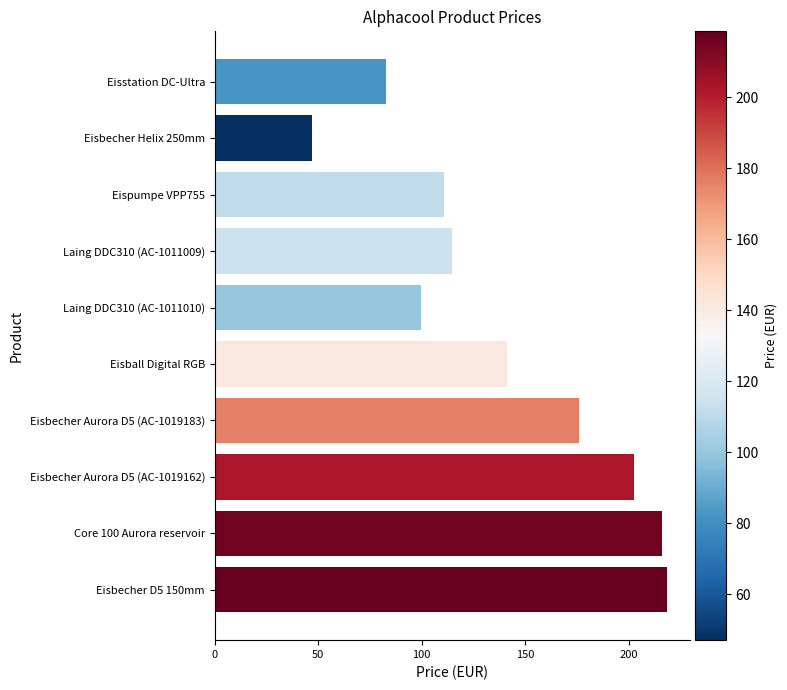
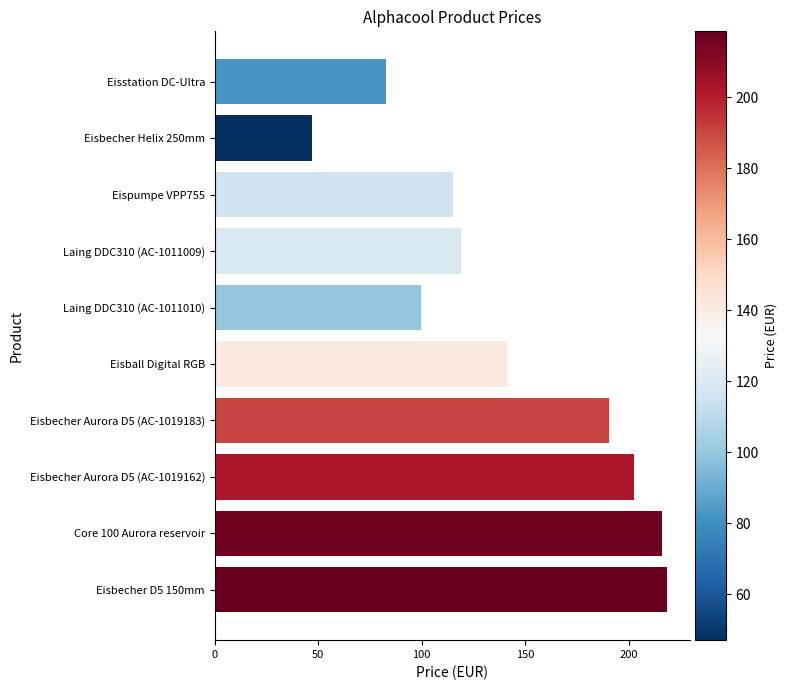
  {
    "Eisstation DC-Ultra": 83,
    "Eisbecher Helix 250mm": 47,
-   "Eispumpe VPP755": 111,
-   "Laing DDC310 (AC-1011009)": 115,
+   "Eispumpe VPP755": 115,
+   "Laing DDC310 (AC-1011009)": 119,
    "Laing DDC310 (AC-1011010)": 100,
    "Eisball Digital RGB": 141,
-   "Eisbecher Aurora D5 (AC-1019183)": 176,
+   "Eisbecher Aurora D5 (AC-1019183)": 191,
    "Eisbecher Aurora D5 (AC-1019162)": 203,
    "Core 100 Aurora reservoir": 216,
    "Eisbecher D5 150mm": 219
  }
